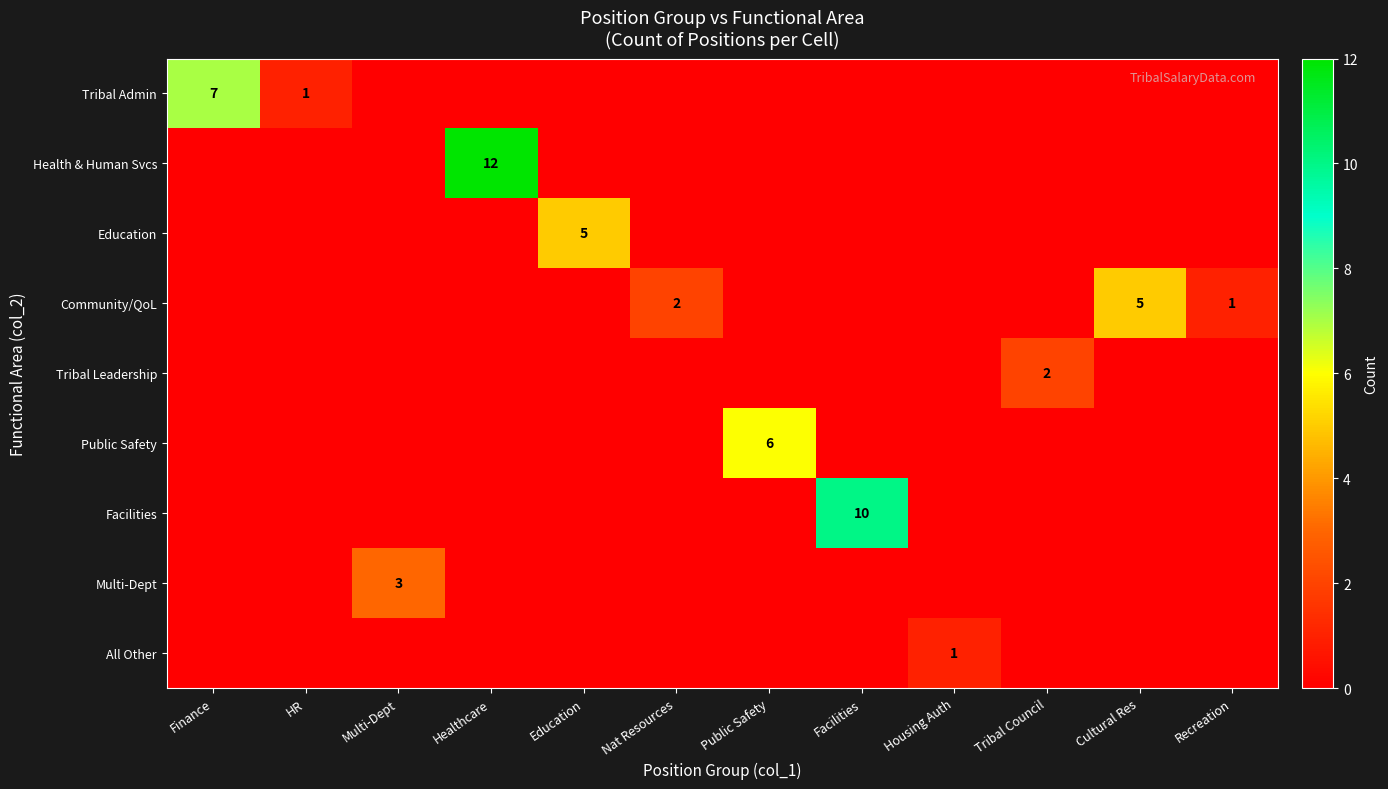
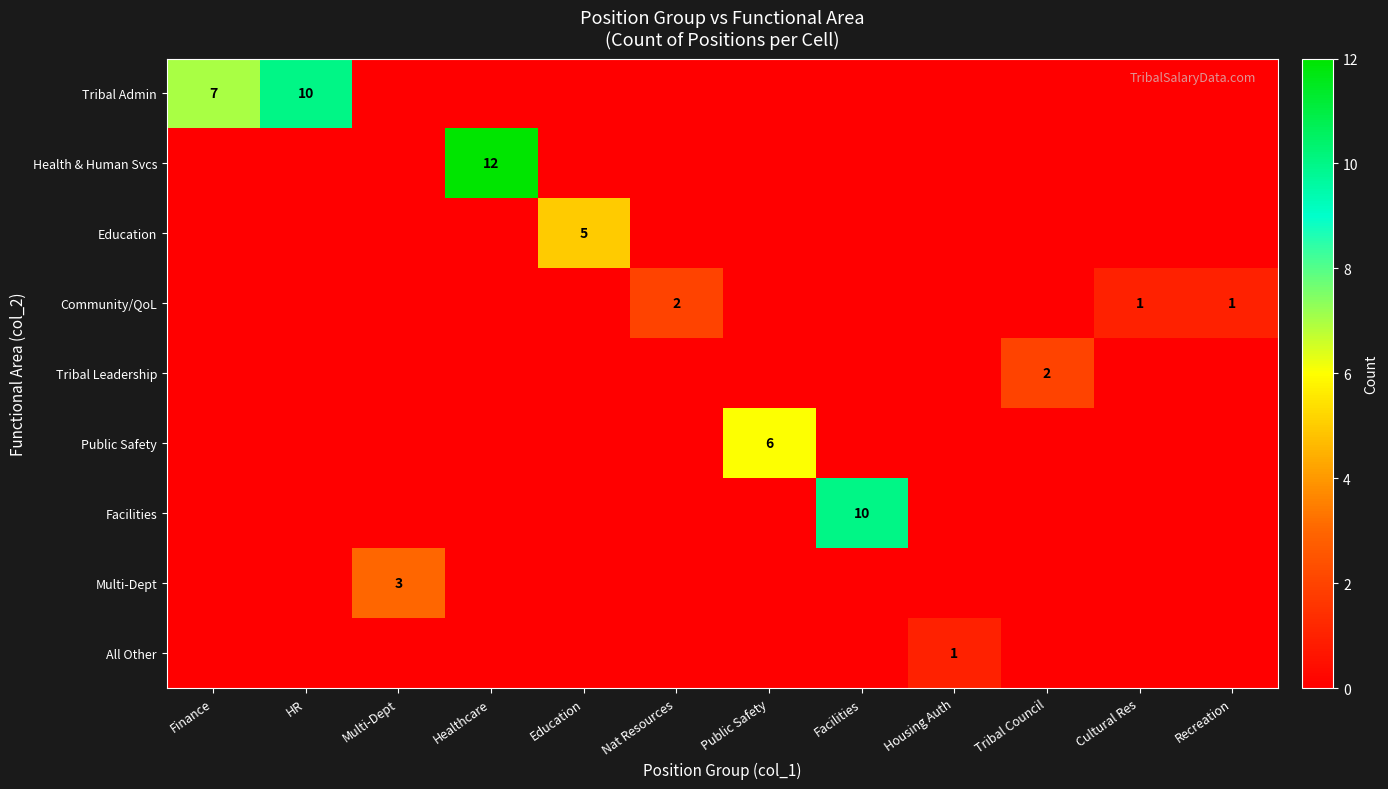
  {
    "Tribal Admin": {
      "Finance": 7,
-     "HR": 1
+     "HR": 10
    },
    "Health & Human Svcs": {
      "Healthcare": 12
    },
    "Education": {
      "Education": 5
    },
    "Community/QoL": {
      "Nat Resources": 2,
-     "Cultural Res": 5,
+     "Cultural Res": 1,
      "Recreation": 1
    },
    "Tribal Leadership": {
      "Tribal Council": 2
    },
    "Public Safety": {
      "Public Safety": 6
    },
    "Facilities": {
      "Facilities": 10
    },
    "Multi-Dept": {
      "Multi-Dept": 3
    },
    "All Other": {
      "Housing Auth": 1
    }
  }
